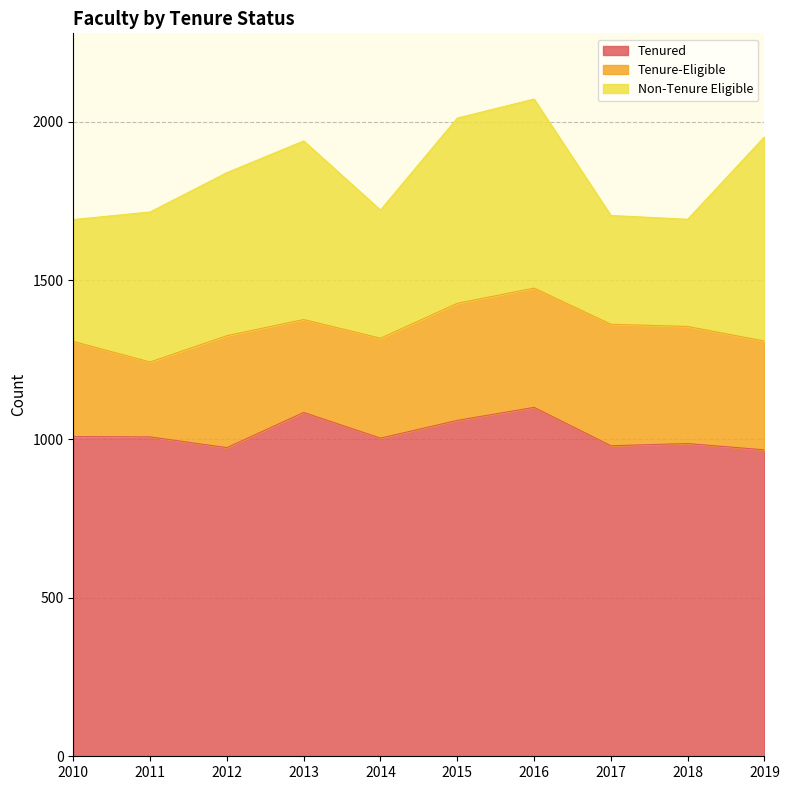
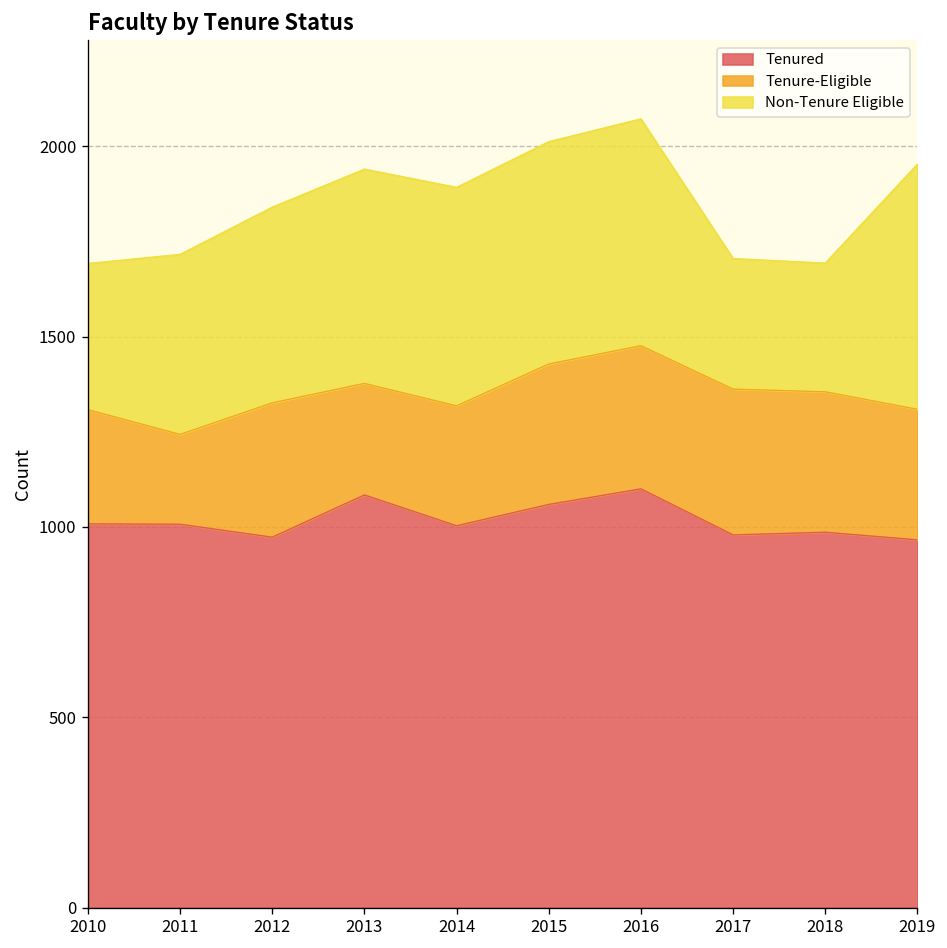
  {
    "Tenured": {
      "2010": 1010,
      "2011": 1010,
      "2012": 970,
      "2013": 1080,
      "2014": 1000,
      "2015": 1060,
      "2016": 1100,
      "2017": 980,
      "2018": 990,
      "2019": 970
    },
    "Tenure-Eligible": {
      "2010": 300,
      "2011": 240,
      "2012": 350,
      "2013": 290,
      "2014": 320,
      "2015": 370,
      "2016": 380,
      "2017": 380,
      "2018": 370,
      "2019": 340
    },
    "Non-Tenure Eligible": {
      "2010": 380,
      "2011": 470,
      "2012": 510,
      "2013": 560,
-     "2014": 400,
+     "2014": 570,
      "2015": 580,
      "2016": 600,
      "2017": 340,
      "2018": 340,
      "2019": 640
    }
  }
